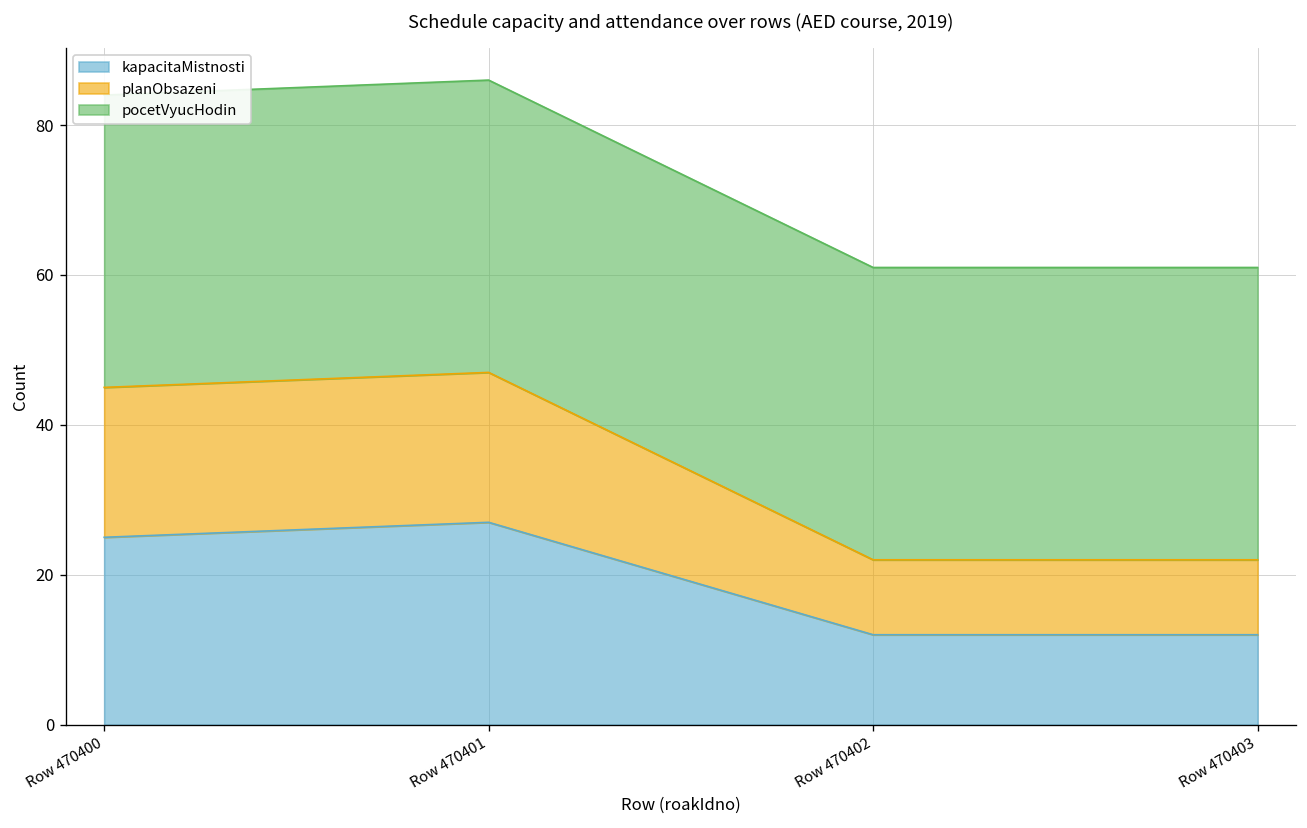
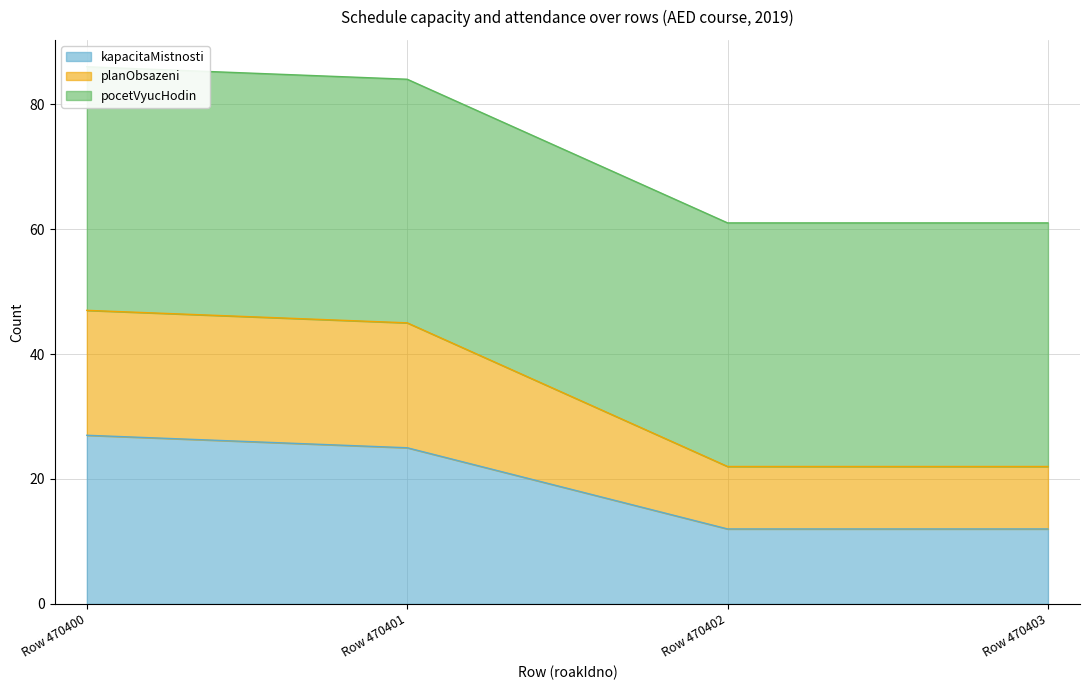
  {
    "kapacitaMistnosti": {
-     "Row 470400": 25,
-     "Row 470401": 27,
+     "Row 470400": 27,
+     "Row 470401": 25,
      "Row 470402": 12,
      "Row 470403": 12
    },
    "planObsazeni": {
      "Row 470400": 20,
      "Row 470401": 20,
      "Row 470402": 10,
      "Row 470403": 10
    },
    "pocetVyucHodin": {
      "Row 470401": 39,
      "Row 470402": 39,
      "Row 470403": 39
    }
  }
